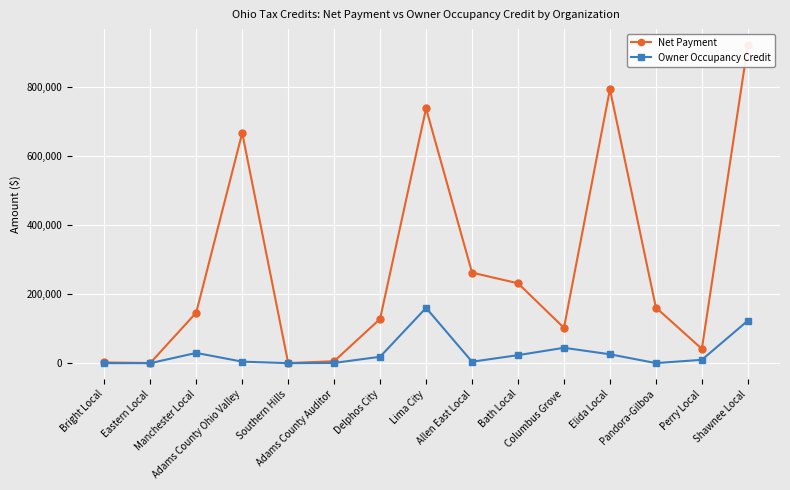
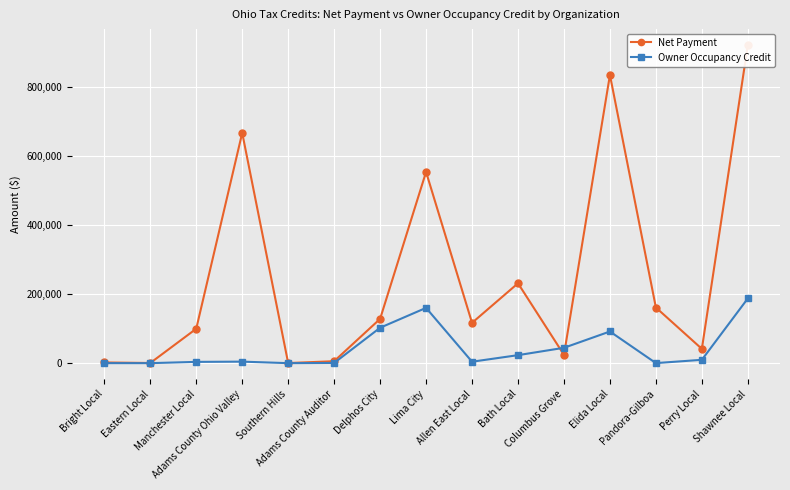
  {
    "Net Payment": {
-     "Manchester Local": "150,000",
+     "Manchester Local": "100,000",
      "Adams County Ohio Valley": "670,000",
      "Delphos City": "130,000",
-     "Lima City": "740,000",
-     "Allen East Local": "260,000",
+     "Lima City": "550,000",
+     "Allen East Local": "120,000",
      "Bath Local": "230,000",
-     "Columbus Grove": "100,000",
-     "Elida Local": "790,000",
+     "Columbus Grove": "20,000",
+     "Elida Local": "840,000",
      "Pandora-Gilboa": "160,000",
      "Perry Local": "40,000"
    },
    "Owner Occupancy Credit": {
-     "Manchester Local": "30,000",
+     "Manchester Local": "0",
      "Adams County Ohio Valley": "0",
-     "Delphos City": "20,000",
+     "Delphos City": "100,000",
      "Lima City": "160,000",
      "Allen East Local": "0",
      "Bath Local": "20,000",
      "Columbus Grove": "40,000",
-     "Elida Local": "30,000",
+     "Elida Local": "90,000",
      "Pandora-Gilboa": "0",
      "Perry Local": "10,000",
-     "Shawnee Local": "120,000"
+     "Shawnee Local": "190,000"
    }
  }
